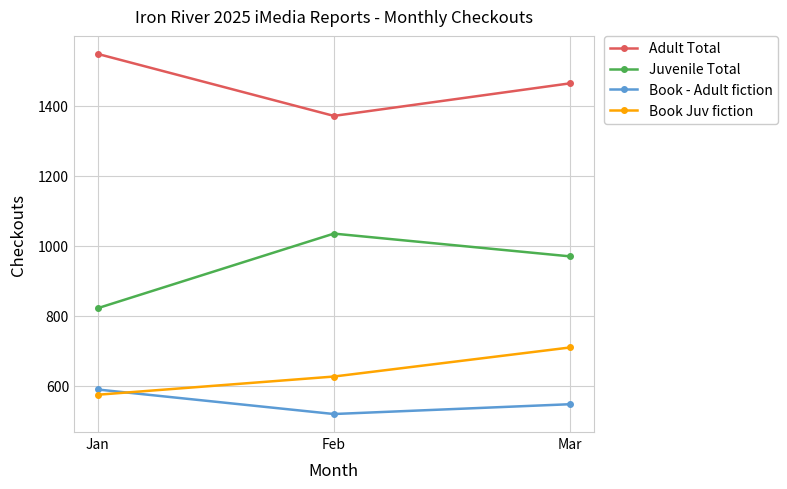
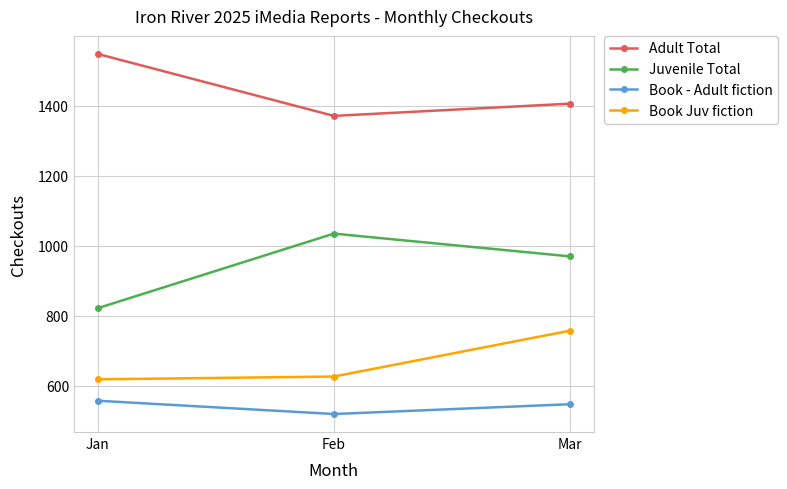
  {
    "Adult Total": {
      "Jan": 1550,
      "Feb": 1370,
-     "Mar": 1460
+     "Mar": 1410
    },
    "Juvenile Total": {
      "Jan": 820,
      "Feb": 1040,
      "Mar": 970
    },
    "Book - Adult fiction": {
-     "Jan": 590,
+     "Jan": 560,
      "Feb": 520,
      "Mar": 550
    },
    "Book Juv fiction": {
-     "Jan": 580,
+     "Jan": 620,
      "Feb": 630,
-     "Mar": 710
+     "Mar": 760
    }
  }
